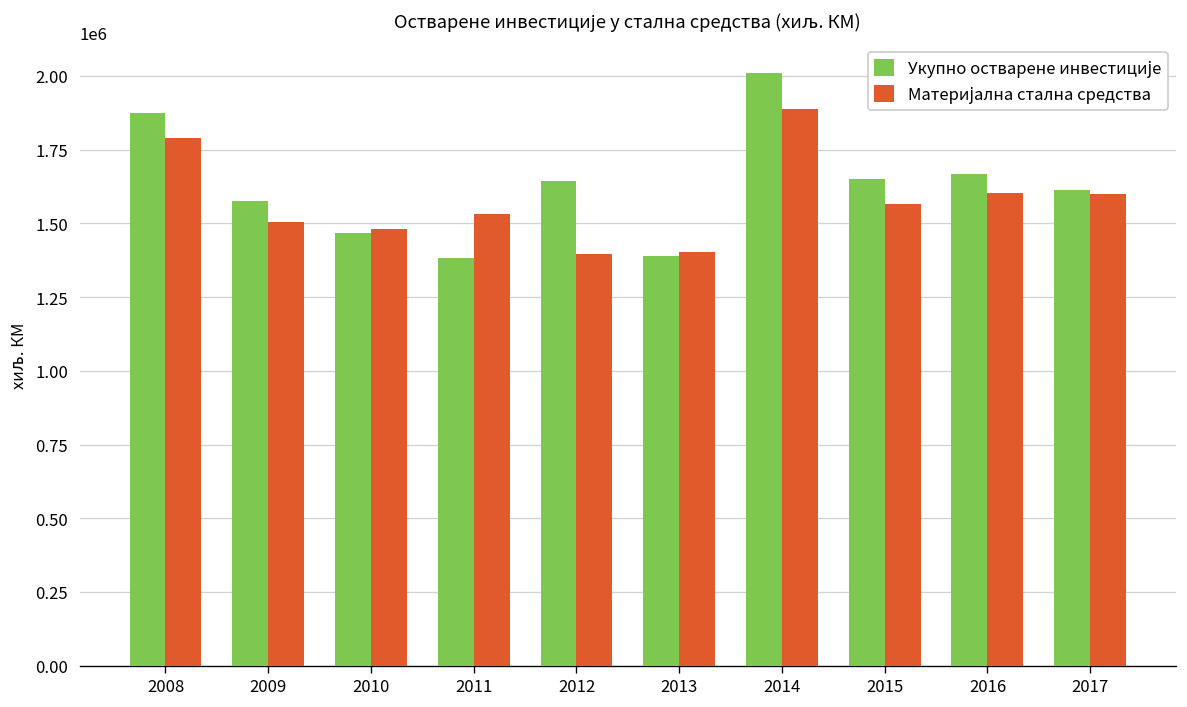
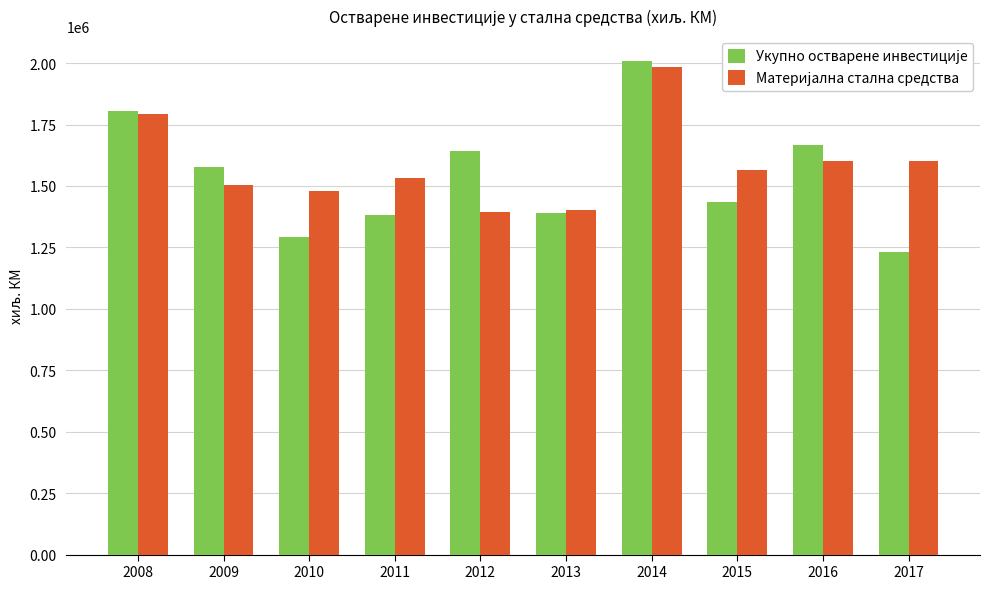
  {
    "Укупно остварене инвестиције": {
-     "2008": 1870000,
+     "2008": 1800000,
      "2009": 1580000,
-     "2010": 1470000,
+     "2010": 1290000,
      "2011": 1380000,
      "2012": 1640000,
      "2013": 1390000,
      "2014": 2010000,
-     "2015": 1650000,
+     "2015": 1440000,
      "2016": 1670000,
-     "2017": 1610000
+     "2017": 1230000
    },
    "Материјална стална средства": {
      "2008": 1790000,
      "2009": 1500000,
      "2010": 1480000,
      "2011": 1530000,
      "2012": 1390000,
      "2013": 1400000,
-     "2014": 1890000,
+     "2014": 1990000,
      "2015": 1570000,
      "2016": 1600000,
      "2017": 1600000
    }
  }
